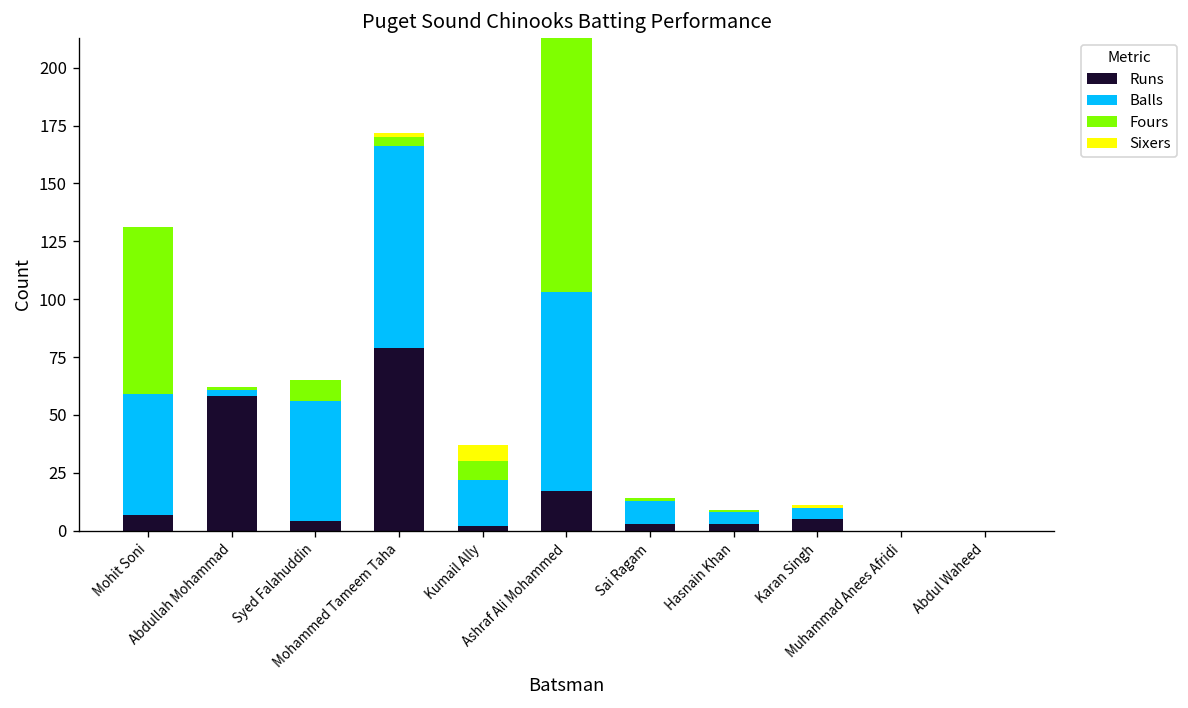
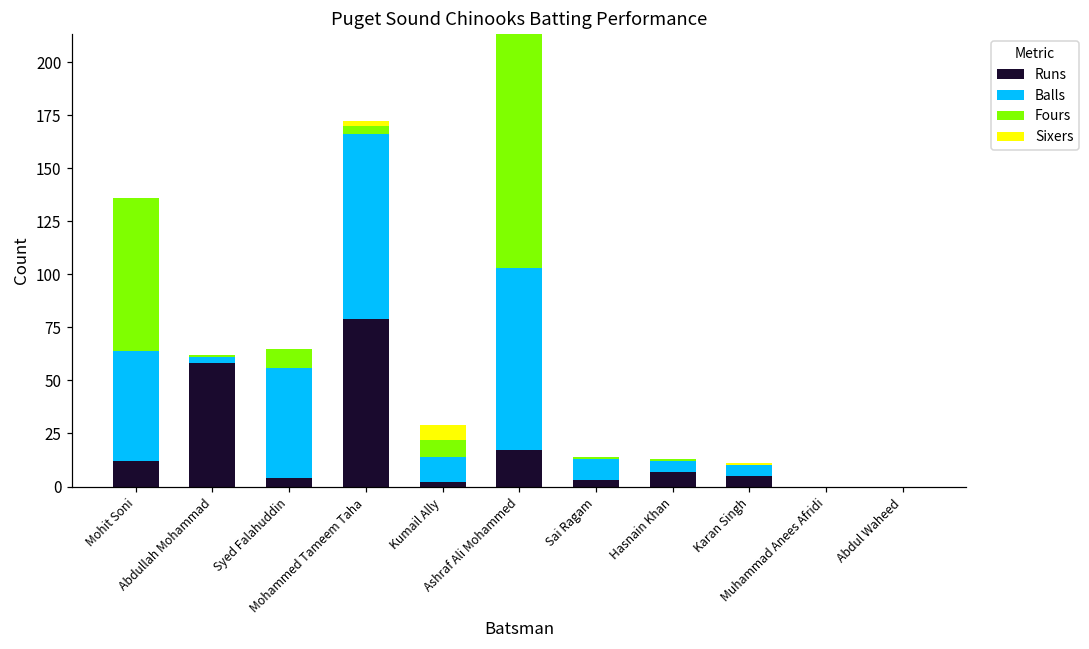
  {
    "Runs": {
-     "Mohit Soni": 7,
+     "Mohit Soni": 12,
      "Abdullah Mohammad": 58,
      "Syed Falahuddin": 4,
      "Mohammed Tameem Taha": 79,
      "Kumail Ally": 2,
      "Ashraf Ali Mohammed": 17,
      "Sai Ragam": 3,
-     "Hasnain Khan": 3,
+     "Hasnain Khan": 7,
      "Karan Singh": 5,
      "Muhammad Anees Afridi": 0,
      "Abdul Waheed": 0
    },
    "Balls": {
      "Mohit Soni": 52,
      "Abdullah Mohammad": 3,
      "Syed Falahuddin": 52,
      "Mohammed Tameem Taha": 87,
-     "Kumail Ally": 20,
+     "Kumail Ally": 12,
      "Ashraf Ali Mohammed": 86,
      "Sai Ragam": 10,
      "Hasnain Khan": 5,
      "Karan Singh": 5,
      "Muhammad Anees Afridi": 0,
      "Abdul Waheed": 0
    },
    "Fours": {
      "Mohit Soni": 72,
      "Syed Falahuddin": 9,
      "Mohammed Tameem Taha": 4,
      "Kumail Ally": 8,
      "Ashraf Ali Mohammed": 110,
      "Karan Singh": 0,
      "Muhammad Anees Afridi": 0,
      "Abdul Waheed": 0
    },
    "Sixers": {
      "Mohit Soni": 0,
      "Abdullah Mohammad": 0,
      "Syed Falahuddin": 0,
      "Mohammed Tameem Taha": 2,
      "Kumail Ally": 7,
      "Ashraf Ali Mohammed": 0,
      "Sai Ragam": 0,
      "Hasnain Khan": 0,
      "Muhammad Anees Afridi": 0,
      "Abdul Waheed": 0
    }
  }
